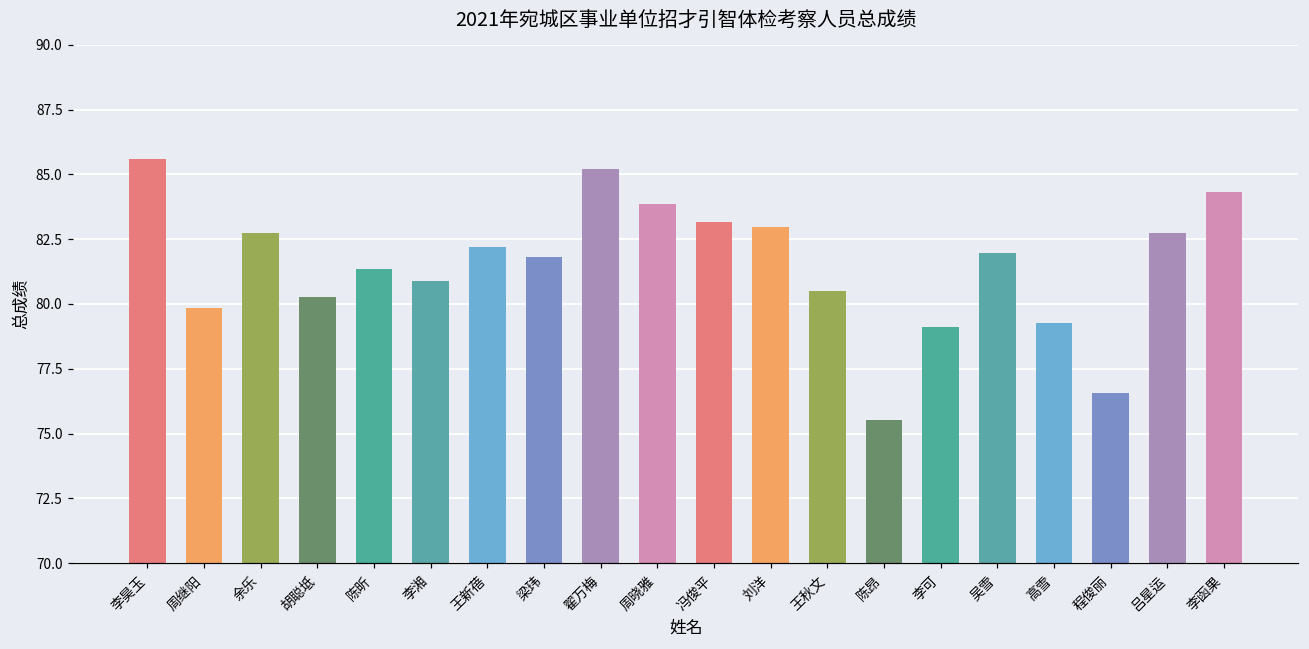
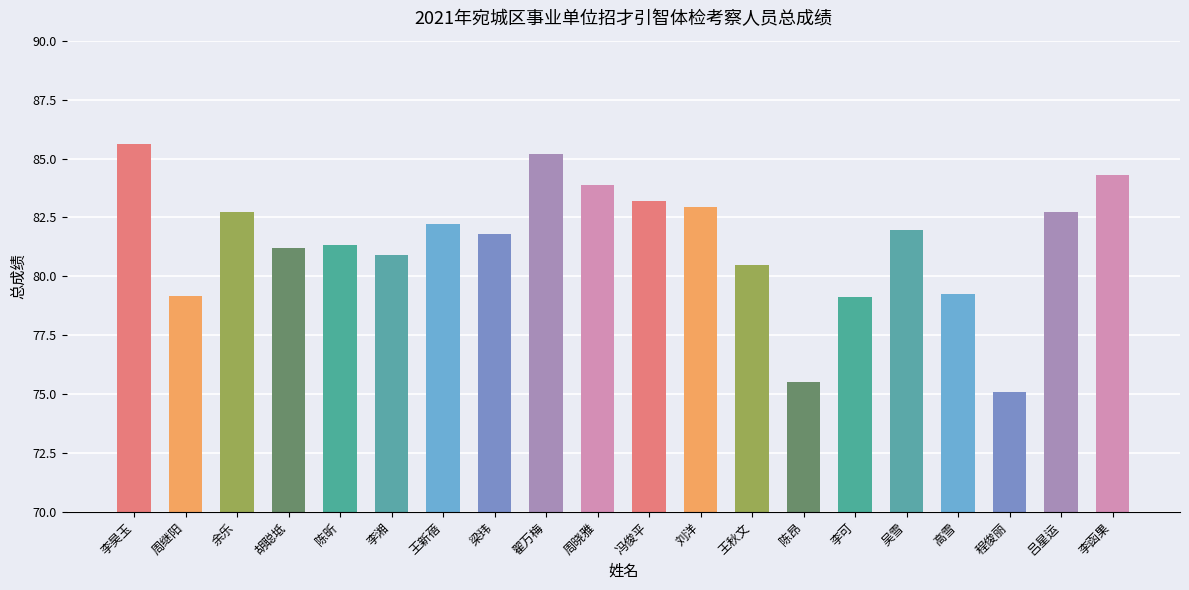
  {
    "李昊玉": 85.6,
-   "周继阳": 79.8,
+   "周继阳": 79.2,
    "余乐": 82.7,
-   "胡聪坻": 80.3,
+   "胡聪坻": 81.2,
    "陈昕": 81.3,
    "李湘": 80.9,
    "王新蓓": 82.2,
    "梁玮": 81.8,
    "翟万梅": 85.2,
    "周晓雅": 83.9,
    "冯俊平": 83.2,
    "刘洋": 83.0,
    "王秋文": 80.5,
    "陈昂": 75.5,
    "李可": 79.1,
    "吴雪": 82.0,
    "高雪": 79.3,
-   "程俊丽": 76.6,
+   "程俊丽": 75.1,
    "吕星运": 82.7,
    "李函果": 84.3
  }
